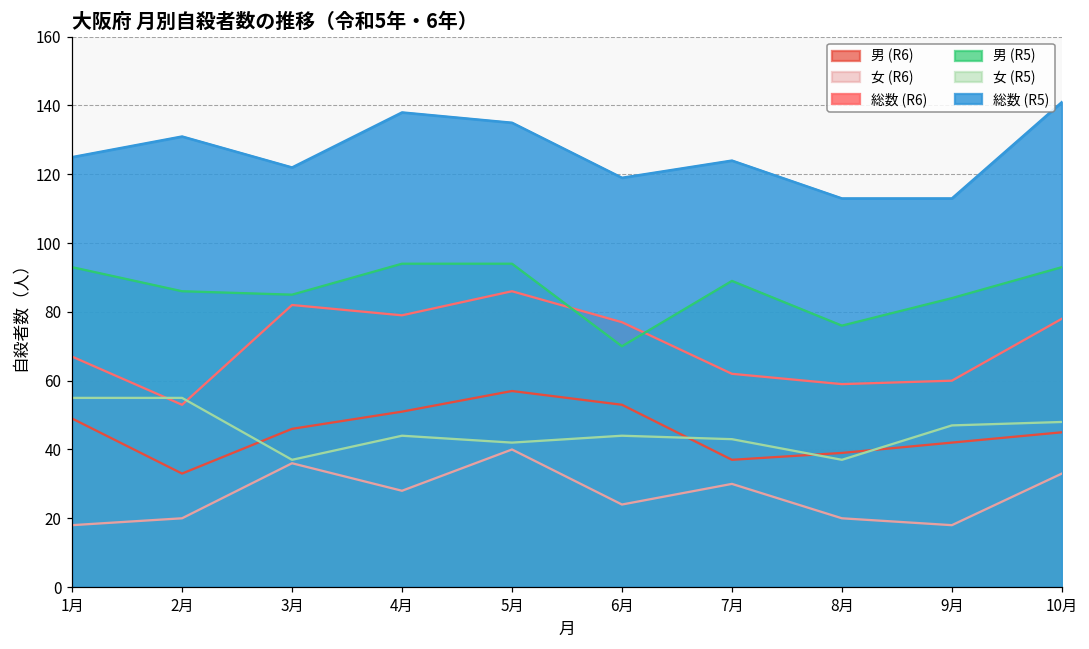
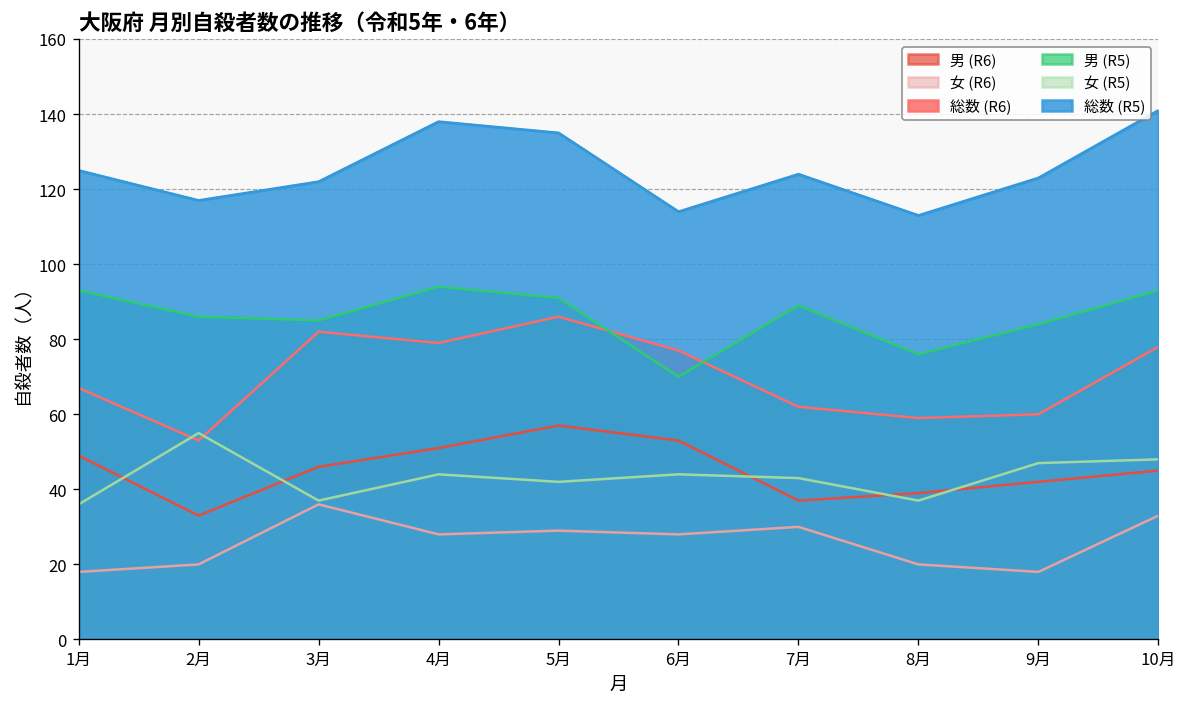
  {
    "女 (R6)": {
      "1月": 18,
      "2月": 20,
      "3月": 36,
      "4月": 28,
-     "5月": 40,
-     "6月": 24,
+     "5月": 29,
+     "6月": 28,
      "7月": 30,
      "8月": 20,
      "9月": 18,
      "10月": 33
    },
    "男 (R5)": {
      "1月": 93,
      "2月": 86,
      "3月": 85,
      "4月": 94,
-     "5月": 94,
+     "5月": 91,
      "6月": 70,
      "7月": 89,
      "8月": 76,
      "9月": 84,
      "10月": 93
    },
    "女 (R5)": {
-     "1月": 55,
+     "1月": 36,
      "2月": 55,
      "3月": 37,
      "4月": 44,
      "5月": 42,
      "6月": 44,
      "7月": 43,
      "8月": 37,
      "9月": 47,
      "10月": 48
    },
    "総数 (R5)": {
      "1月": 125,
-     "2月": 131,
+     "2月": 117,
      "3月": 122,
      "4月": 138,
      "5月": 135,
-     "6月": 119,
+     "6月": 114,
      "7月": 124,
      "8月": 113,
-     "9月": 113,
+     "9月": 123,
      "10月": 141
    }
  }
